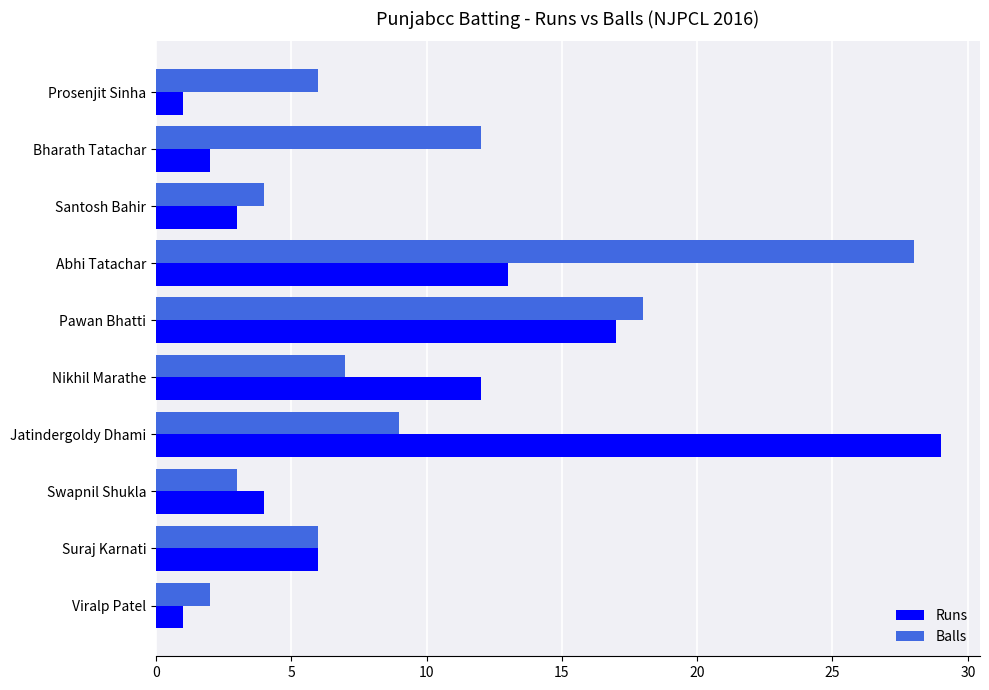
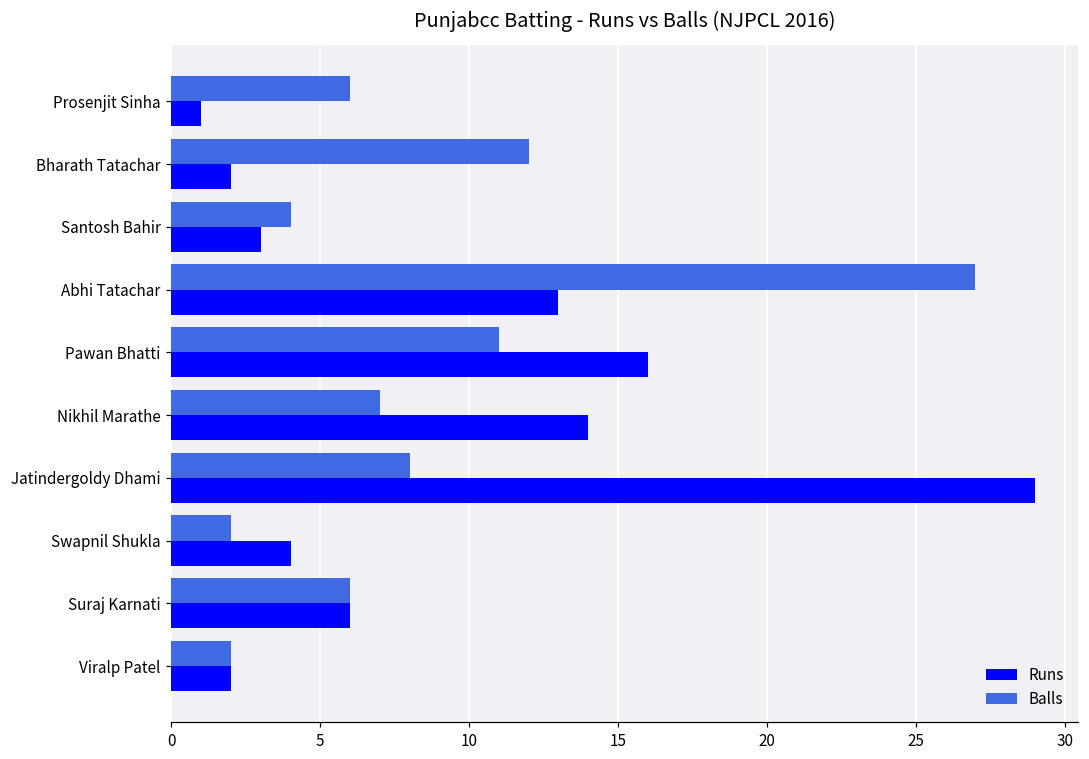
  {
    "Runs": {
      "Prosenjit Sinha": 1,
      "Bharath Tatachar": 2,
      "Santosh Bahir": 3,
      "Abhi Tatachar": 13,
-     "Pawan Bhatti": 17,
-     "Nikhil Marathe": 12,
+     "Pawan Bhatti": 16,
+     "Nikhil Marathe": 14,
      "Jatindergoldy Dhami": 29,
      "Swapnil Shukla": 4,
      "Suraj Karnati": 6,
-     "Viralp Patel": 1
+     "Viralp Patel": 2
    },
    "Balls": {
      "Prosenjit Sinha": 6,
      "Bharath Tatachar": 12,
      "Santosh Bahir": 4,
-     "Abhi Tatachar": 28,
-     "Pawan Bhatti": 18,
+     "Abhi Tatachar": 27,
+     "Pawan Bhatti": 11,
      "Nikhil Marathe": 7,
-     "Jatindergoldy Dhami": 9,
-     "Swapnil Shukla": 3,
+     "Jatindergoldy Dhami": 8,
+     "Swapnil Shukla": 2,
      "Suraj Karnati": 6,
      "Viralp Patel": 2
    }
  }
